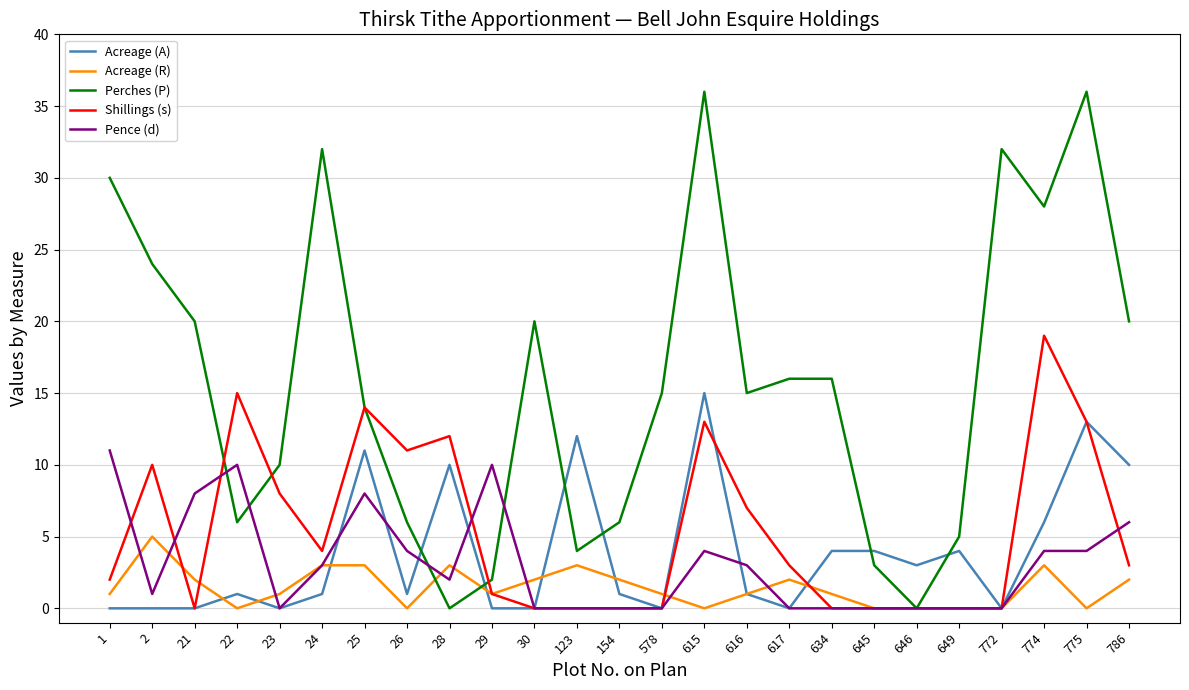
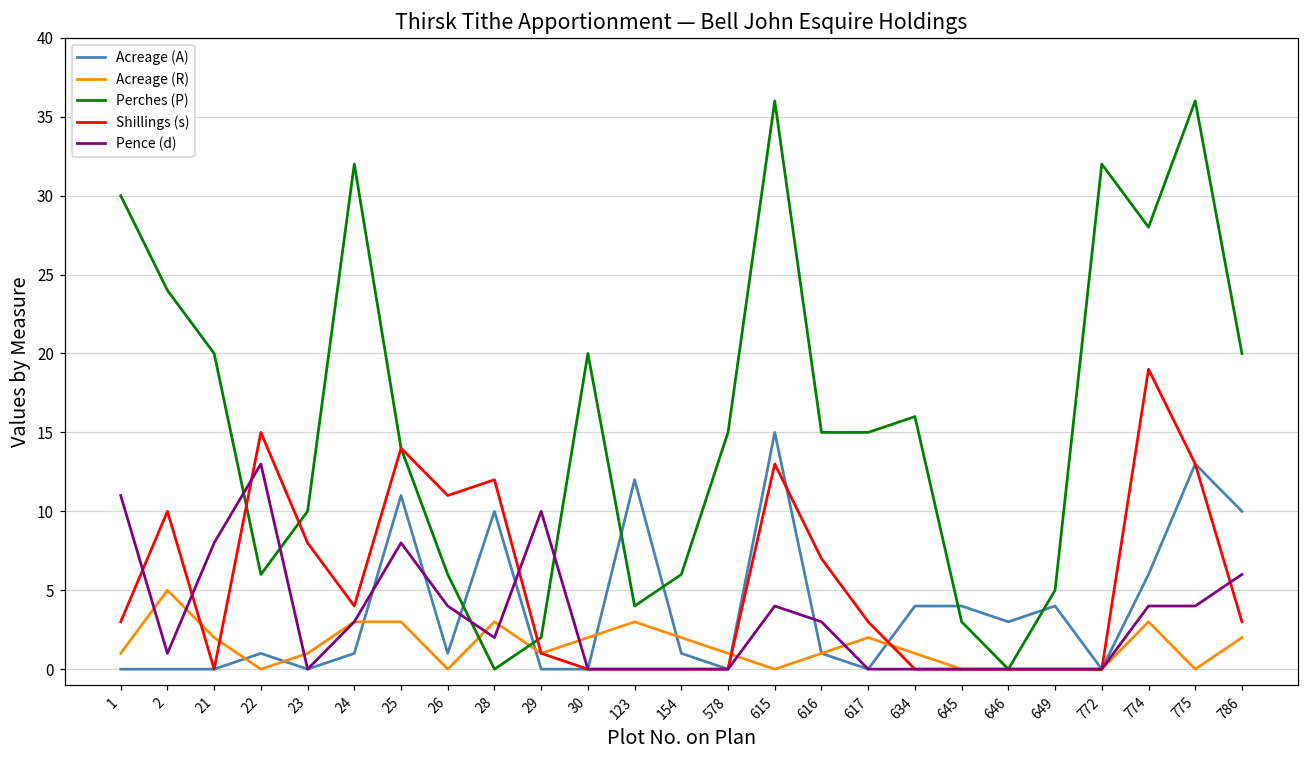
  {
    "Acreage (A)": {
      "1": 0,
      "2": 0,
      "22": 1,
      "24": 1,
      "25": 11,
      "26": 1,
      "28": 10,
      "29": 0,
      "123": 12,
      "154": 1,
      "615": 15,
      "634": 4,
      "645": 4,
      "646": 3,
      "649": 4,
      "774": 6,
      "786": 10
    },
    "Acreage (R)": {
      "1": 1,
      "2": 5,
      "21": 2,
      "22": 0,
      "23": 1,
      "25": 3,
      "26": 0,
      "28": 3,
      "30": 2,
      "123": 3,
      "154": 2,
      "578": 1,
      "615": 0,
      "617": 2,
      "634": 1,
      "774": 3,
      "775": 0,
      "786": 2
    },
    "Perches (P)": {
      "1": 30,
      "2": 24,
      "21": 20,
      "22": 6,
      "23": 10,
      "24": 32,
      "26": 6,
      "28": 0,
      "29": 2,
      "30": 20,
      "123": 4,
      "154": 6,
      "578": 15,
      "615": 36,
      "616": 15,
-     "617": 16,
+     "617": 15,
      "634": 16,
      "645": 3,
      "649": 5,
      "772": 32,
      "774": 28,
      "775": 36,
      "786": 20
    },
    "Shillings (s)": {
-     "1": 2,
+     "1": 3,
      "2": 10,
      "22": 15,
      "23": 8,
      "24": 4,
      "26": 11,
      "28": 12,
      "615": 13,
      "616": 7,
      "617": 3,
      "774": 19,
      "786": 3
    },
    "Pence (d)": {
      "1": 11,
      "2": 1,
      "21": 8,
-     "22": 10,
+     "22": 13,
      "25": 8,
      "26": 4,
      "28": 2,
      "29": 10,
      "615": 4,
      "616": 3,
      "774": 4,
      "775": 4,
      "786": 6
    }
  }
